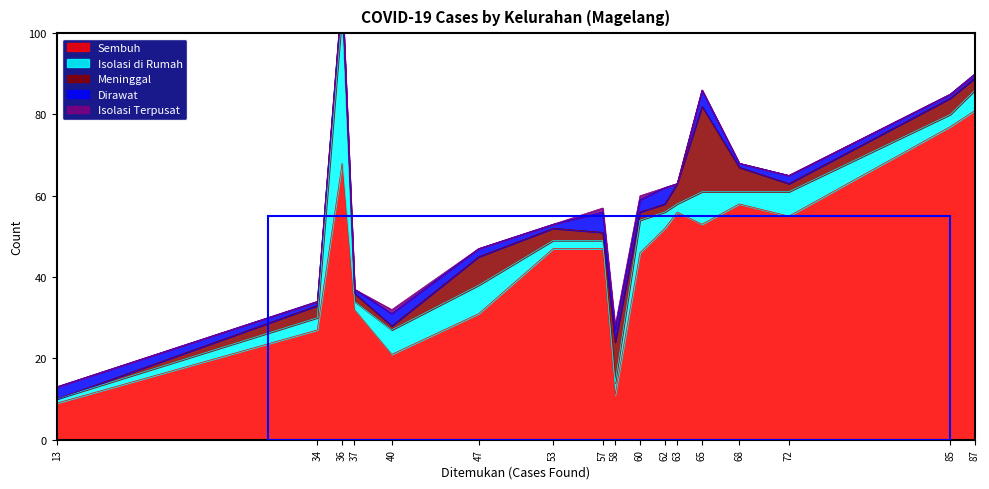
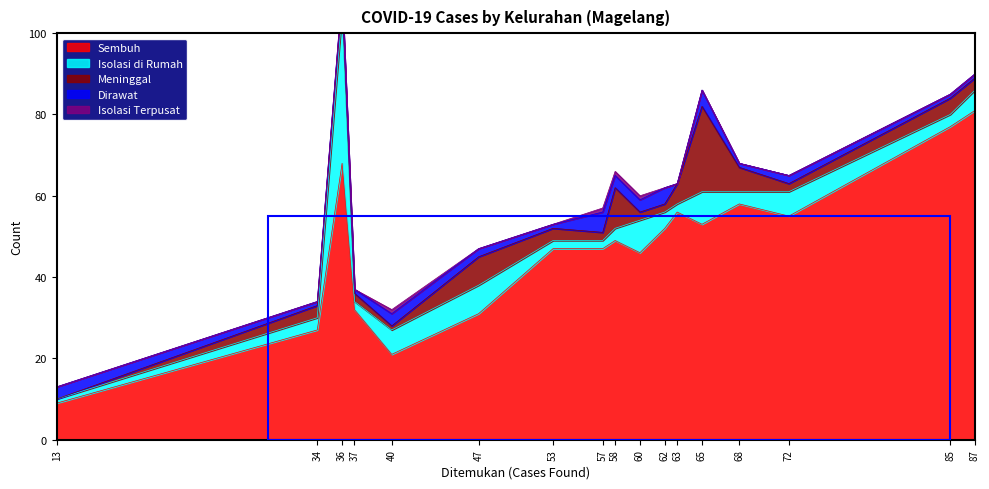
  {
    "Sembuh": {
      "13": 9,
      "34": 27,
      "36": 68,
      "37": 32,
      "40": 21,
      "47": 31,
      "53": 47,
      "57": 47,
-     "58": 11,
+     "58": 49,
      "60": 46,
      "62": 52,
      "63": 56,
      "65": 53,
      "68": 58,
      "72": 55,
      "85": 77,
      "87": 81
    },
    "Isolasi di Rumah": {
      "34": 3,
      "37": 2,
      "40": 6,
      "47": 7,
      "53": 2,
      "57": 2,
      "58": 3,
      "60": 8,
      "62": 4,
      "63": 2,
      "65": 8,
      "68": 3,
      "72": 6,
      "85": 3,
      "87": 5
    },
    "Meninggal": {
      "34": 3,
      "37": 2,
      "40": 1,
      "47": 7,
      "53": 3,
      "57": 2,
      "58": 10,
      "60": 2,
      "62": 2,
      "65": 21,
      "68": 6,
      "72": 2,
      "85": 4,
      "87": 3
    },
    "Dirawat": {
      "40": 3,
      "57": 5,
      "58": 3,
      "60": 3
    },
    "Isolasi Terpusat": {
      "40": 1,
      "57": 1,
      "58": 1,
      "60": 1
    }
  }
